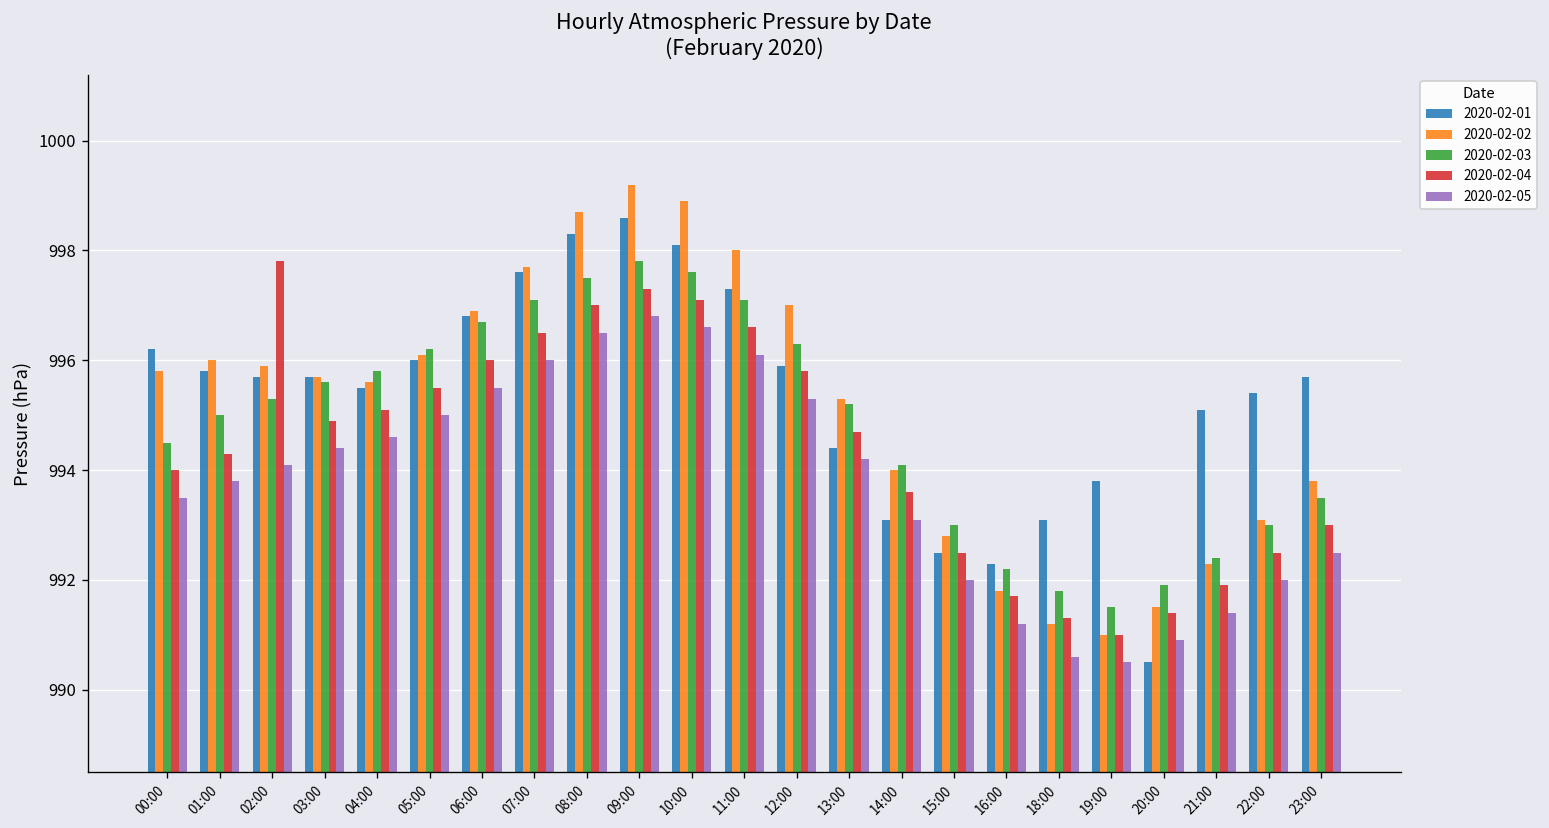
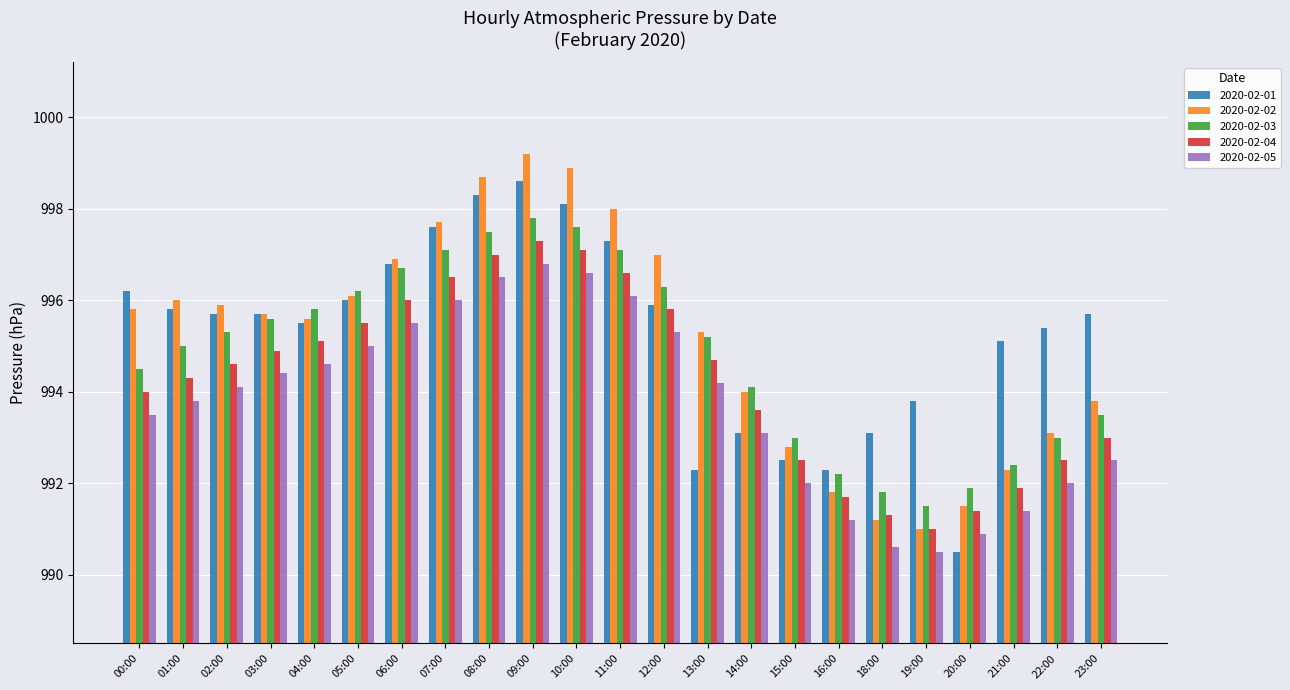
  {
    "2020-02-01": {
      "00:00": 996.2,
      "01:00": 995.8,
      "02:00": 995.7,
      "03:00": 995.7,
      "04:00": 995.5,
      "05:00": 996.0,
      "06:00": 996.8,
      "07:00": 997.6,
      "08:00": 998.3,
      "09:00": 998.6,
      "10:00": 998.1,
      "11:00": 997.3,
      "12:00": 995.9,
-     "13:00": 994.4,
+     "13:00": 992.3,
      "14:00": 993.1,
      "15:00": 992.5,
      "16:00": 992.3,
      "18:00": 993.1,
      "19:00": 993.8,
      "20:00": 990.5,
      "21:00": 995.1,
      "22:00": 995.4,
      "23:00": 995.7
    },
    "2020-02-02": {
      "00:00": 995.8,
      "01:00": 996.0,
      "02:00": 995.9,
      "03:00": 995.7,
      "04:00": 995.6,
      "05:00": 996.1,
      "06:00": 996.9,
      "07:00": 997.7,
      "08:00": 998.7,
      "09:00": 999.2,
      "10:00": 998.9,
      "11:00": 998.0,
      "12:00": 997.0,
      "13:00": 995.3,
      "14:00": 994.0,
      "15:00": 992.8,
      "16:00": 991.8,
      "18:00": 991.2,
      "19:00": 991.0,
      "20:00": 991.5,
      "21:00": 992.3,
      "22:00": 993.1,
      "23:00": 993.8
    },
    "2020-02-03": {
      "00:00": 994.5,
      "01:00": 995.0,
      "02:00": 995.3,
      "03:00": 995.6,
      "04:00": 995.8,
      "05:00": 996.2,
      "06:00": 996.7,
      "07:00": 997.1,
      "08:00": 997.5,
      "09:00": 997.8,
      "10:00": 997.6,
      "11:00": 997.1,
      "12:00": 996.3,
      "13:00": 995.2,
      "14:00": 994.1,
      "15:00": 993.0,
      "16:00": 992.2,
      "18:00": 991.8,
      "19:00": 991.5,
      "20:00": 991.9,
      "21:00": 992.4,
      "22:00": 993.0,
      "23:00": 993.5
    },
    "2020-02-04": {
      "00:00": 994.0,
      "01:00": 994.3,
-     "02:00": 997.8,
+     "02:00": 994.6,
      "03:00": 994.9,
      "04:00": 995.1,
      "05:00": 995.5,
      "06:00": 996.0,
      "07:00": 996.5,
      "08:00": 997.0,
      "09:00": 997.3,
      "10:00": 997.1,
      "11:00": 996.6,
      "12:00": 995.8,
      "13:00": 994.7,
      "14:00": 993.6,
      "15:00": 992.5,
      "16:00": 991.7,
      "18:00": 991.3,
      "19:00": 991.0,
      "20:00": 991.4,
      "21:00": 991.9,
      "22:00": 992.5,
      "23:00": 993.0
    },
    "2020-02-05": {
      "00:00": 993.5,
      "01:00": 993.8,
      "02:00": 994.1,
      "03:00": 994.4,
      "04:00": 994.6,
      "05:00": 995.0,
      "06:00": 995.5,
      "07:00": 996.0,
      "08:00": 996.5,
      "09:00": 996.8,
      "10:00": 996.6,
      "11:00": 996.1,
      "12:00": 995.3,
      "13:00": 994.2,
      "14:00": 993.1,
      "15:00": 992.0,
      "16:00": 991.2,
      "18:00": 990.6,
      "19:00": 990.5,
      "20:00": 990.9,
      "21:00": 991.4,
      "22:00": 992.0,
      "23:00": 992.5
    }
  }
